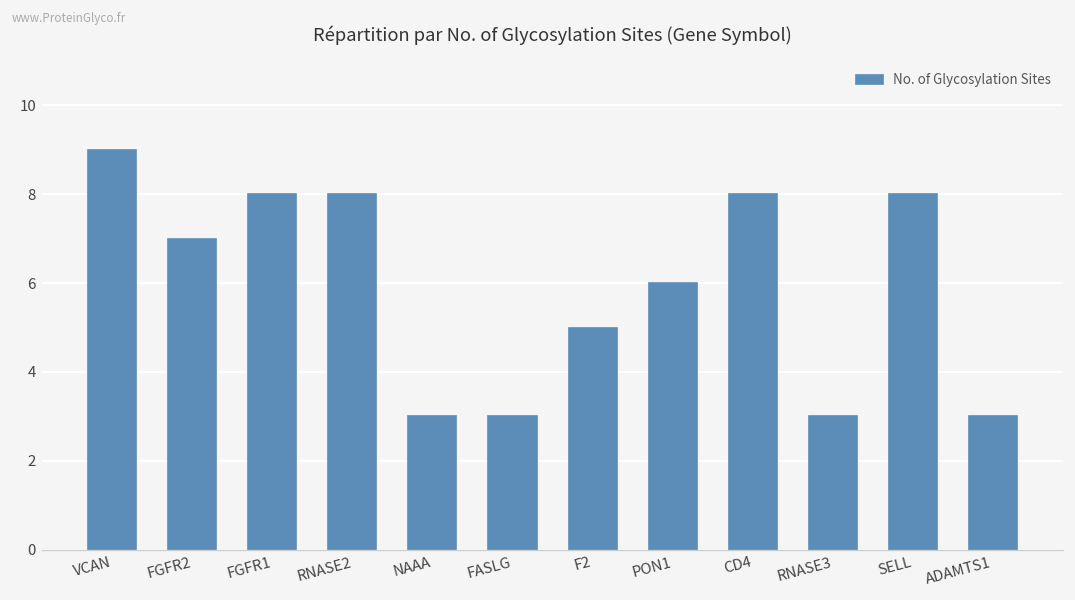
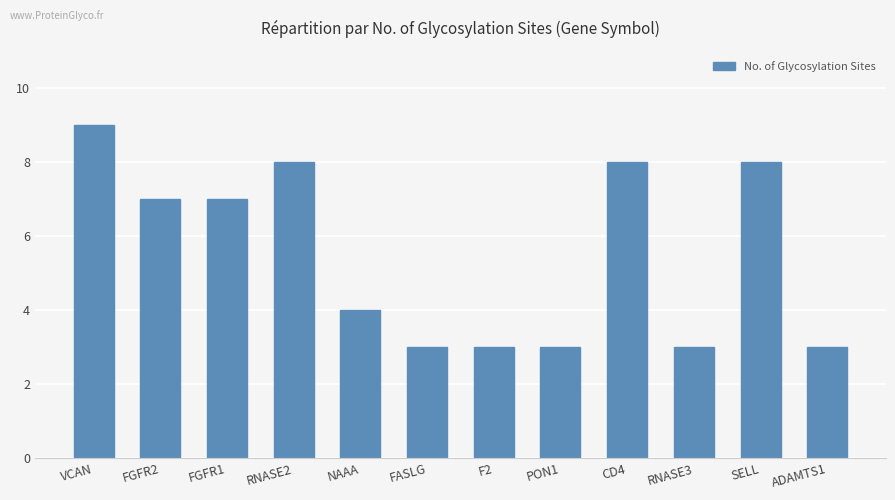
  {
    "VCAN": 9,
    "FGFR2": 7,
-   "FGFR1": 8,
+   "FGFR1": 7,
    "RNASE2": 8,
-   "NAAA": 3,
+   "NAAA": 4,
    "FASLG": 3,
-   "F2": 5,
-   "PON1": 6,
+   "F2": 3,
+   "PON1": 3,
    "CD4": 8,
    "RNASE3": 3,
    "SELL": 8,
    "ADAMTS1": 3
  }
